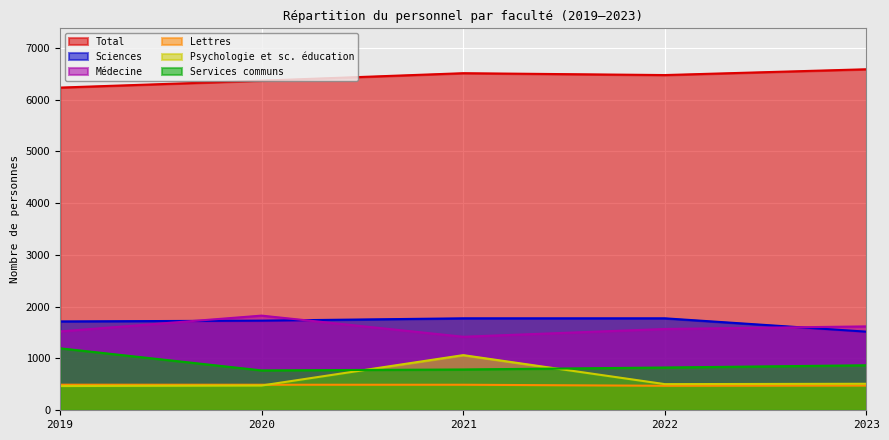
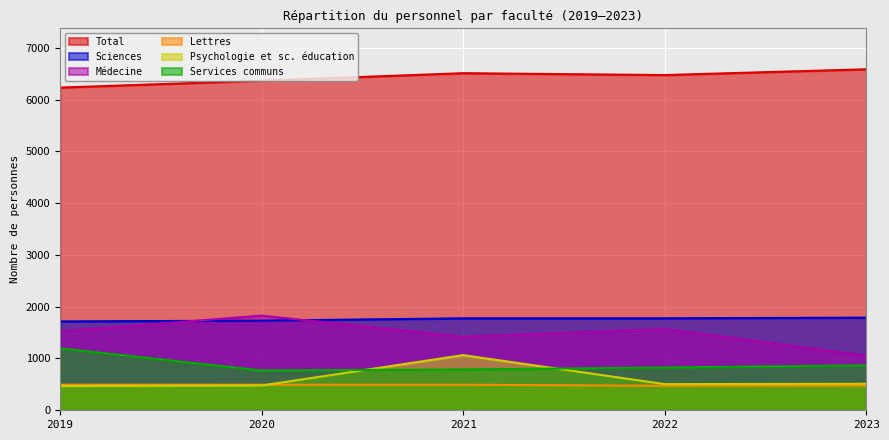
  {
    "Total": {
      "2019": 6200,
      "2021": 6500,
      "2022": 6500,
      "2023": 6600
    },
    "Sciences": {
      "2019": 1700,
      "2020": 1700,
      "2021": 1800,
      "2022": 1800,
-     "2023": 1500
+     "2023": 1800
    },
    "Médecine": {
      "2019": 1500,
      "2020": 1800,
      "2021": 1400,
      "2022": 1600,
-     "2023": 1600
+     "2023": 1100
    },
    "Lettres": {
      "2021": 500
    },
    "Psychologie et sc. éducation": {
      "2021": 1100
    },
    "Services communs": {
      "2019": 1200,
      "2020": 800,
      "2021": 800,
      "2022": 800,
      "2023": 900
    }
  }
